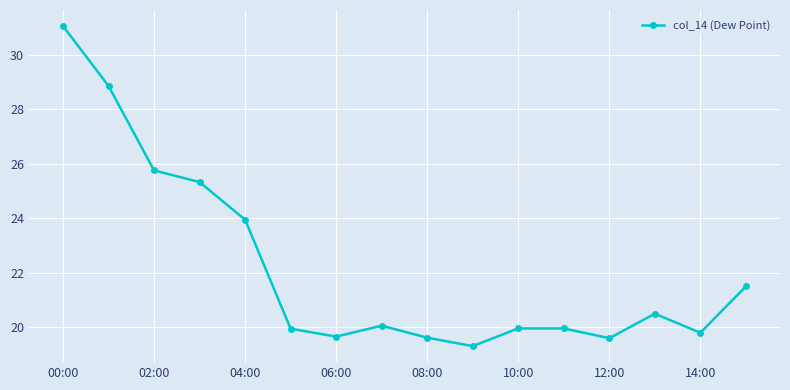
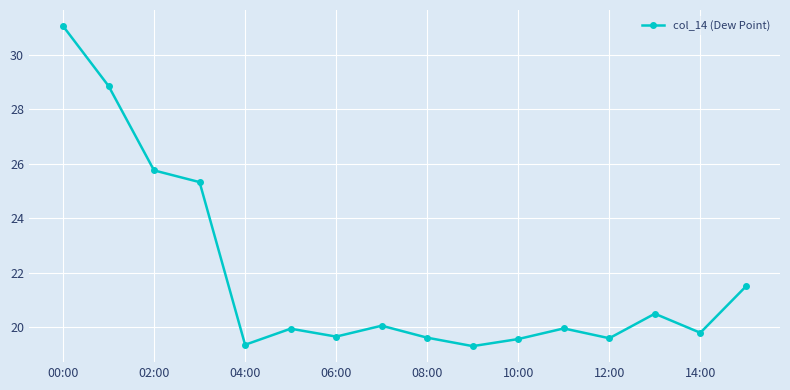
  {
    "00:00": 31.1,
    "02:00": 25.8,
-   "04:00": 24.0,
+   "04:00": 19.4,
    "06:00": 19.7,
    "08:00": 19.6,
-   "10:00": 20.0,
+   "10:00": 19.6,
    "12:00": 19.6,
    "14:00": 19.8
  }
